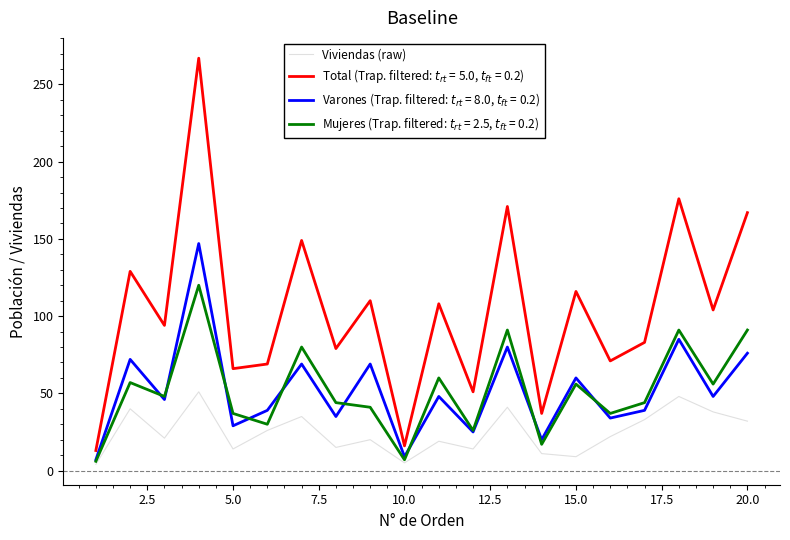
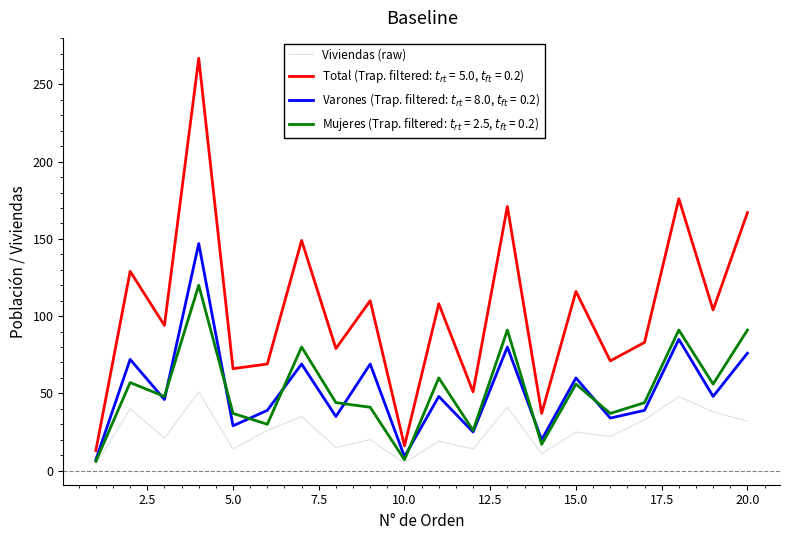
  {
    "Viviendas (raw)": {
      "5.0": 14,
      "10.0": 5,
-     "15.0": 9,
+     "15.0": 25,
      "20.0": 32
    }
  }
